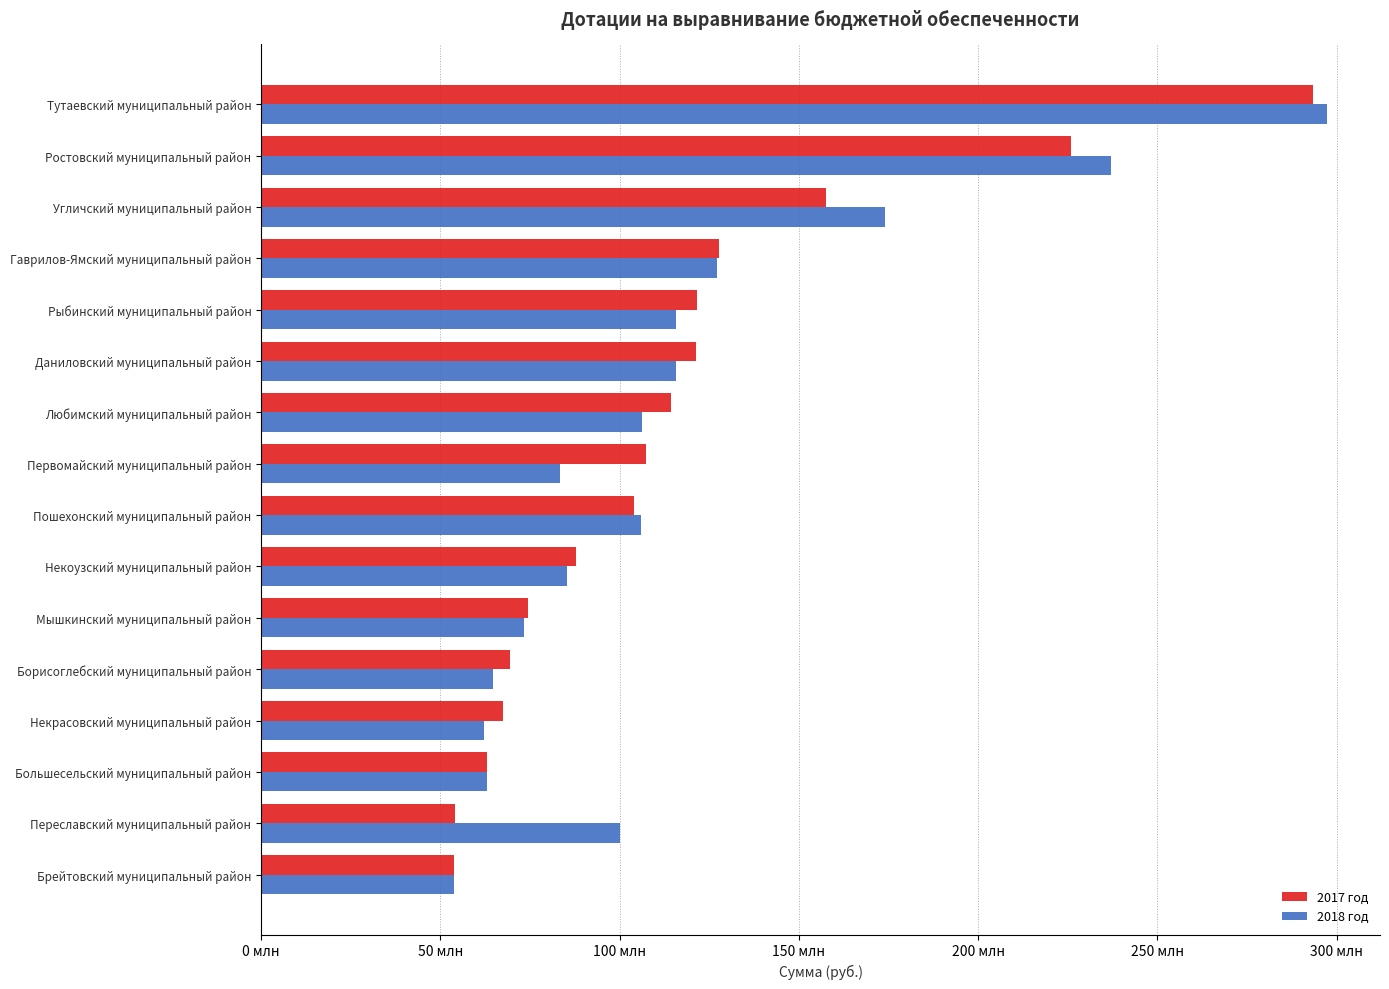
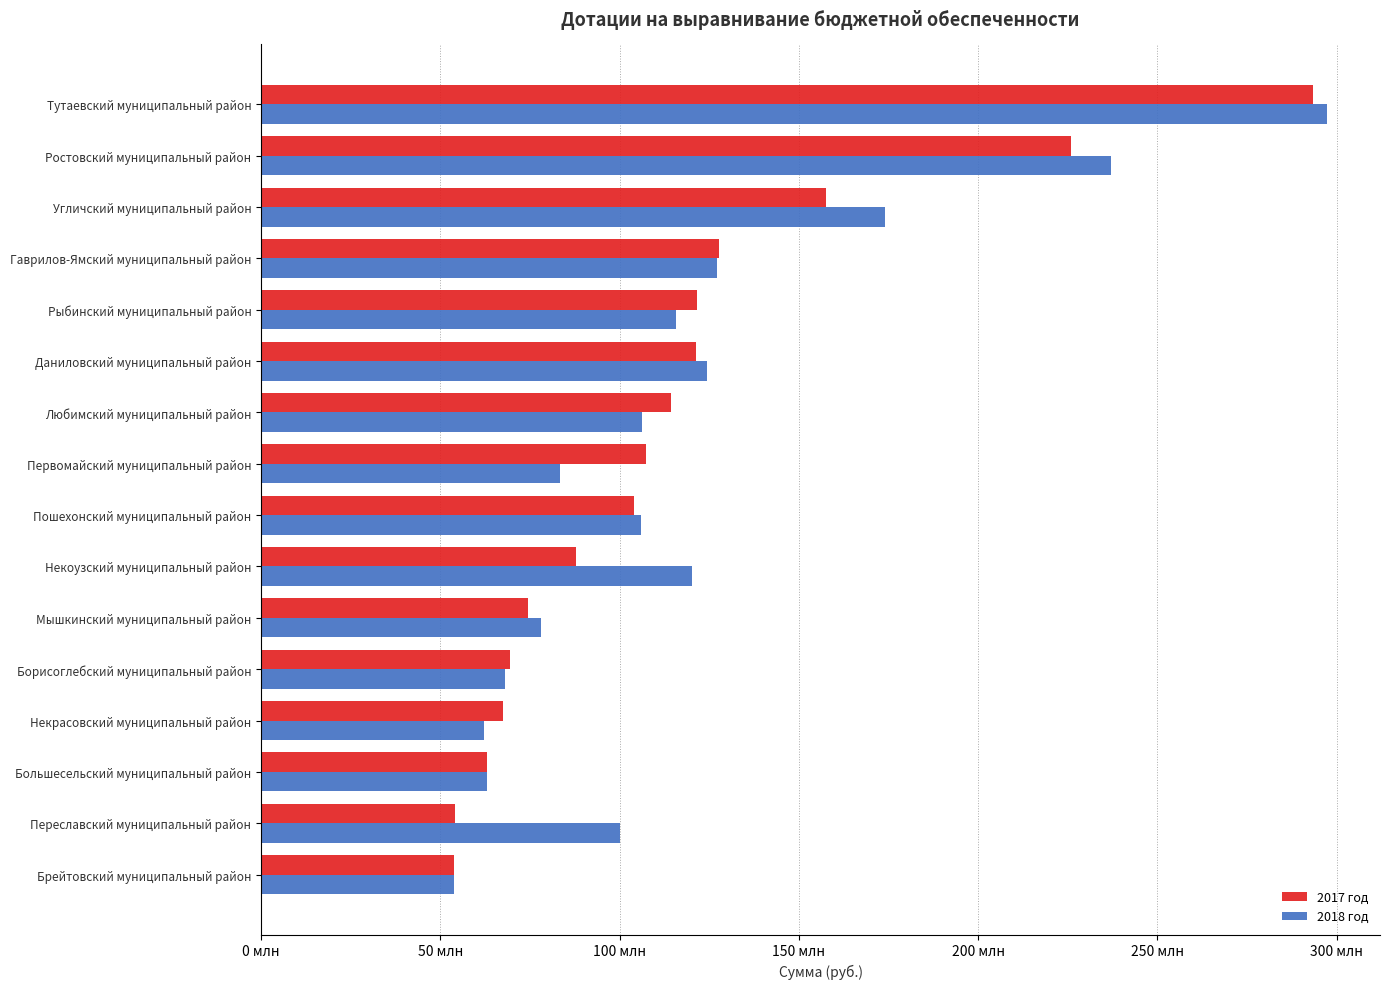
  {
    "2017 год": {
      "Тутаевский муниципальный район": "293 млн",
      "Ростовский муниципальный район": "226 млн",
      "Угличский муниципальный район": "157 млн",
      "Гаврилов-Ямский муниципальный район": "128 млн",
      "Рыбинский муниципальный район": "122 млн",
      "Даниловский муниципальный район": "121 млн",
      "Любимский муниципальный район": "114 млн",
      "Первомайский муниципальный район": "107 млн",
      "Пошехонский муниципальный район": "104 млн",
      "Некоузский муниципальный район": "88 млн",
      "Мышкинский муниципальный район": "74 млн",
      "Борисоглебский муниципальный район": "69 млн",
      "Некрасовский муниципальный район": "68 млн",
      "Большесельский муниципальный район": "63 млн",
      "Переславский муниципальный район": "54 млн",
      "Брейтовский муниципальный район": "54 млн"
    },
    "2018 год": {
      "Тутаевский муниципальный район": "297 млн",
      "Ростовский муниципальный район": "237 млн",
      "Угличский муниципальный район": "174 млн",
      "Гаврилов-Ямский муниципальный район": "127 млн",
      "Рыбинский муниципальный район": "116 млн",
-     "Даниловский муниципальный район": "116 млн",
+     "Даниловский муниципальный район": "124 млн",
      "Любимский муниципальный район": "106 млн",
      "Первомайский муниципальный район": "83 млн",
      "Пошехонский муниципальный район": "106 млн",
-     "Некоузский муниципальный район": "85 млн",
-     "Мышкинский муниципальный район": "73 млн",
-     "Борисоглебский муниципальный район": "65 млн",
+     "Некоузский муниципальный район": "120 млн",
+     "Мышкинский муниципальный район": "78 млн",
+     "Борисоглебский муниципальный район": "68 млн",
      "Некрасовский муниципальный район": "62 млн",
      "Большесельский муниципальный район": "63 млн",
      "Переславский муниципальный район": "100 млн",
      "Брейтовский муниципальный район": "54 млн"
    }
  }
